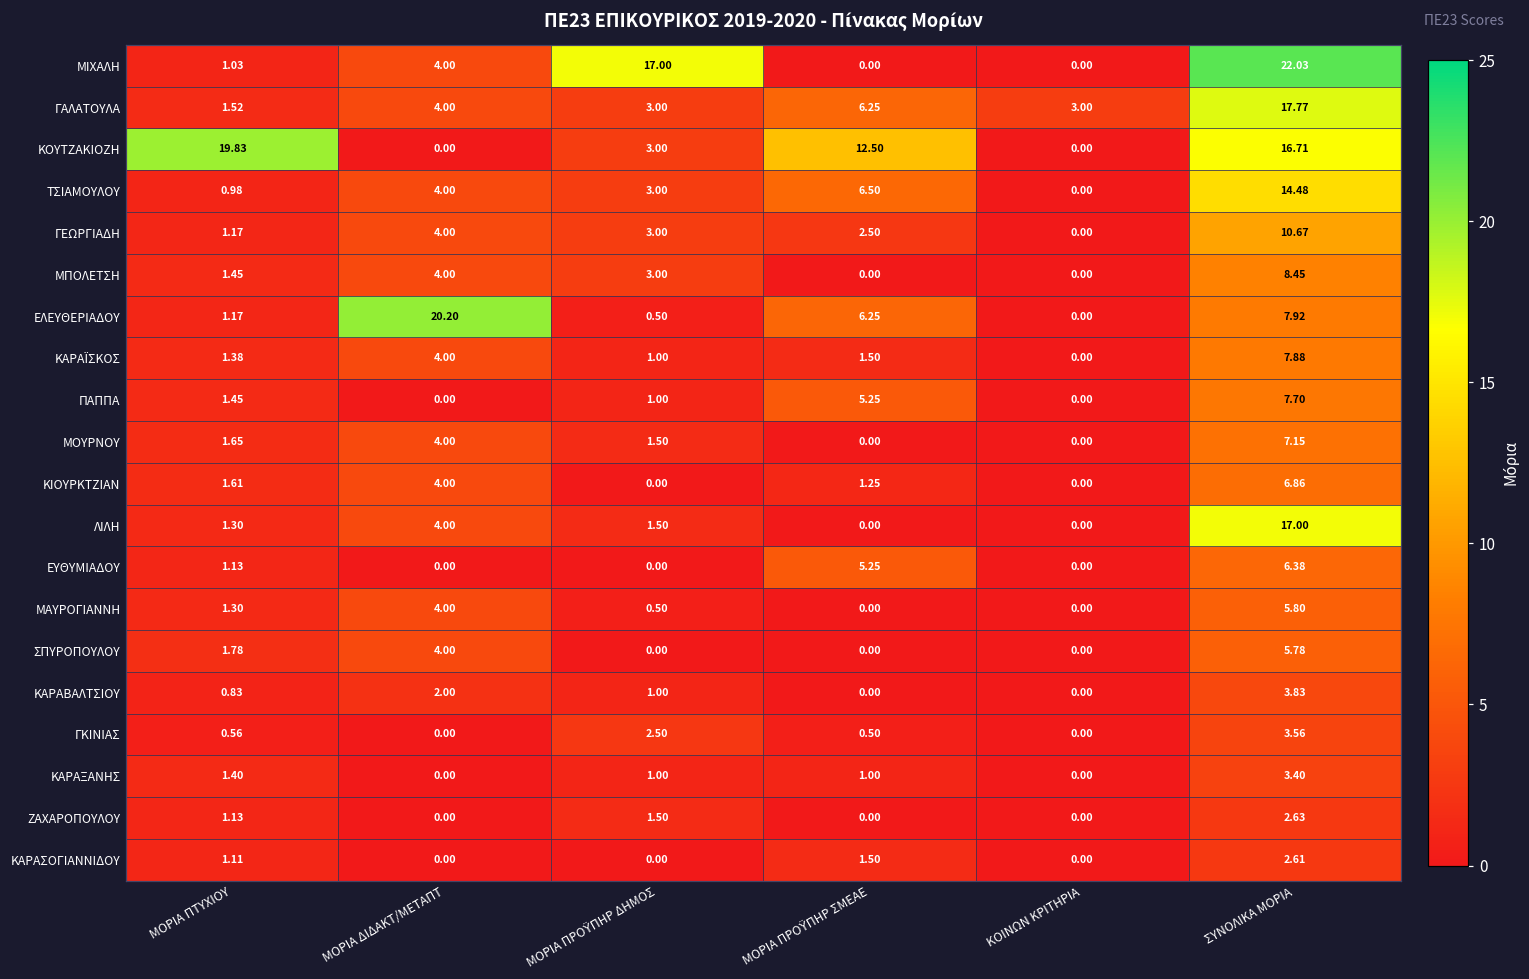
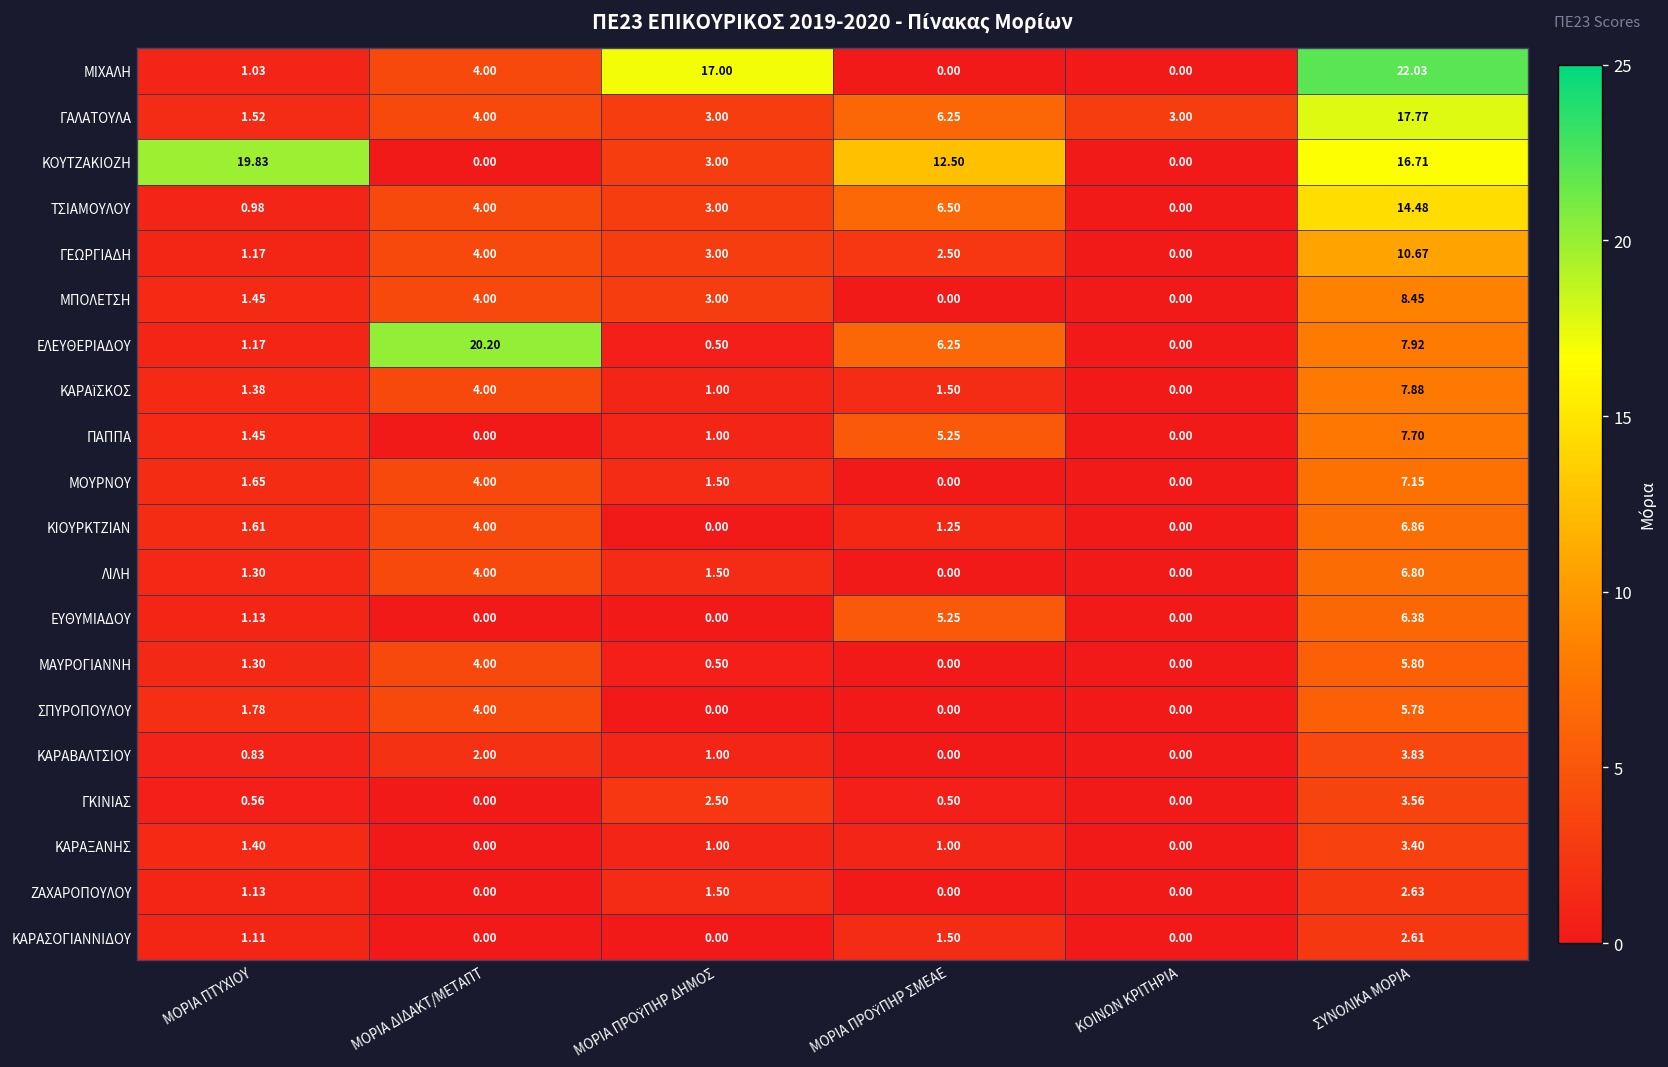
  {
    "ΜΙΧΑΛΗ": {
      "ΜΟΡΙΑ ΠΤΥΧΙΟΥ": 1.03,
      "ΜΟΡΙΑ ΔΙΔΑΚΤ/ΜΕΤΑΠΤ": 4.00,
      "ΜΟΡΙΑ ΠΡΟΫΠΗΡ ΔΗΜΟΣ": 17.00,
      "ΜΟΡΙΑ ΠΡΟΫΠΗΡ ΣΜΕΑΕ": 0.00,
      "ΚΟΙΝΩΝ ΚΡΙΤΗΡΙΑ": 0.00,
      "ΣΥΝΟΛΙΚΑ ΜΟΡΙΑ": 22.03
    },
    "ΓΑΛΑΤΟΥΛΑ": {
      "ΜΟΡΙΑ ΠΤΥΧΙΟΥ": 1.52,
      "ΜΟΡΙΑ ΔΙΔΑΚΤ/ΜΕΤΑΠΤ": 4.00,
      "ΜΟΡΙΑ ΠΡΟΫΠΗΡ ΔΗΜΟΣ": 3.00,
      "ΜΟΡΙΑ ΠΡΟΫΠΗΡ ΣΜΕΑΕ": 6.25,
      "ΚΟΙΝΩΝ ΚΡΙΤΗΡΙΑ": 3.00,
      "ΣΥΝΟΛΙΚΑ ΜΟΡΙΑ": 17.77
    },
    "ΚΟΥΤΖΑΚΙΟΖΗ": {
      "ΜΟΡΙΑ ΠΤΥΧΙΟΥ": 19.83,
      "ΜΟΡΙΑ ΔΙΔΑΚΤ/ΜΕΤΑΠΤ": 0.00,
      "ΜΟΡΙΑ ΠΡΟΫΠΗΡ ΔΗΜΟΣ": 3.00,
      "ΜΟΡΙΑ ΠΡΟΫΠΗΡ ΣΜΕΑΕ": 12.50,
      "ΚΟΙΝΩΝ ΚΡΙΤΗΡΙΑ": 0.00,
      "ΣΥΝΟΛΙΚΑ ΜΟΡΙΑ": 16.71
    },
    "ΤΣΙΑΜΟΥΛΟΥ": {
      "ΜΟΡΙΑ ΠΤΥΧΙΟΥ": 0.98,
      "ΜΟΡΙΑ ΔΙΔΑΚΤ/ΜΕΤΑΠΤ": 4.00,
      "ΜΟΡΙΑ ΠΡΟΫΠΗΡ ΔΗΜΟΣ": 3.00,
      "ΜΟΡΙΑ ΠΡΟΫΠΗΡ ΣΜΕΑΕ": 6.50,
      "ΚΟΙΝΩΝ ΚΡΙΤΗΡΙΑ": 0.00,
      "ΣΥΝΟΛΙΚΑ ΜΟΡΙΑ": 14.48
    },
    "ΓΕΩΡΓΙΑΔΗ": {
      "ΜΟΡΙΑ ΠΤΥΧΙΟΥ": 1.17,
      "ΜΟΡΙΑ ΔΙΔΑΚΤ/ΜΕΤΑΠΤ": 4.00,
      "ΜΟΡΙΑ ΠΡΟΫΠΗΡ ΔΗΜΟΣ": 3.00,
      "ΜΟΡΙΑ ΠΡΟΫΠΗΡ ΣΜΕΑΕ": 2.50,
      "ΚΟΙΝΩΝ ΚΡΙΤΗΡΙΑ": 0.00,
      "ΣΥΝΟΛΙΚΑ ΜΟΡΙΑ": 10.67
    },
    "ΜΠΟΛΕΤΣΗ": {
      "ΜΟΡΙΑ ΠΤΥΧΙΟΥ": 1.45,
      "ΜΟΡΙΑ ΔΙΔΑΚΤ/ΜΕΤΑΠΤ": 4.00,
      "ΜΟΡΙΑ ΠΡΟΫΠΗΡ ΔΗΜΟΣ": 3.00,
      "ΜΟΡΙΑ ΠΡΟΫΠΗΡ ΣΜΕΑΕ": 0.00,
      "ΚΟΙΝΩΝ ΚΡΙΤΗΡΙΑ": 0.00,
      "ΣΥΝΟΛΙΚΑ ΜΟΡΙΑ": 8.45
    },
    "ΕΛΕΥΘΕΡΙΑΔΟΥ": {
      "ΜΟΡΙΑ ΠΤΥΧΙΟΥ": 1.17,
      "ΜΟΡΙΑ ΔΙΔΑΚΤ/ΜΕΤΑΠΤ": 20.20,
      "ΜΟΡΙΑ ΠΡΟΫΠΗΡ ΔΗΜΟΣ": 0.50,
      "ΜΟΡΙΑ ΠΡΟΫΠΗΡ ΣΜΕΑΕ": 6.25,
      "ΚΟΙΝΩΝ ΚΡΙΤΗΡΙΑ": 0.00,
      "ΣΥΝΟΛΙΚΑ ΜΟΡΙΑ": 7.92
    },
    "ΚΑΡΑΪΣΚΟΣ": {
      "ΜΟΡΙΑ ΠΤΥΧΙΟΥ": 1.38,
      "ΜΟΡΙΑ ΔΙΔΑΚΤ/ΜΕΤΑΠΤ": 4.00,
      "ΜΟΡΙΑ ΠΡΟΫΠΗΡ ΔΗΜΟΣ": 1.00,
      "ΜΟΡΙΑ ΠΡΟΫΠΗΡ ΣΜΕΑΕ": 1.50,
      "ΚΟΙΝΩΝ ΚΡΙΤΗΡΙΑ": 0.00,
      "ΣΥΝΟΛΙΚΑ ΜΟΡΙΑ": 7.88
    },
    "ΠΑΠΠΑ": {
      "ΜΟΡΙΑ ΠΤΥΧΙΟΥ": 1.45,
      "ΜΟΡΙΑ ΔΙΔΑΚΤ/ΜΕΤΑΠΤ": 0.00,
      "ΜΟΡΙΑ ΠΡΟΫΠΗΡ ΔΗΜΟΣ": 1.00,
      "ΜΟΡΙΑ ΠΡΟΫΠΗΡ ΣΜΕΑΕ": 5.25,
      "ΚΟΙΝΩΝ ΚΡΙΤΗΡΙΑ": 0.00,
      "ΣΥΝΟΛΙΚΑ ΜΟΡΙΑ": 7.70
    },
    "ΜΟΥΡΝΟΥ": {
      "ΜΟΡΙΑ ΠΤΥΧΙΟΥ": 1.65,
      "ΜΟΡΙΑ ΔΙΔΑΚΤ/ΜΕΤΑΠΤ": 4.00,
      "ΜΟΡΙΑ ΠΡΟΫΠΗΡ ΔΗΜΟΣ": 1.50,
      "ΜΟΡΙΑ ΠΡΟΫΠΗΡ ΣΜΕΑΕ": 0.00,
      "ΚΟΙΝΩΝ ΚΡΙΤΗΡΙΑ": 0.00,
      "ΣΥΝΟΛΙΚΑ ΜΟΡΙΑ": 7.15
    },
    "ΚΙΟΥΡΚΤΖΙΑΝ": {
      "ΜΟΡΙΑ ΠΤΥΧΙΟΥ": 1.61,
      "ΜΟΡΙΑ ΔΙΔΑΚΤ/ΜΕΤΑΠΤ": 4.00,
      "ΜΟΡΙΑ ΠΡΟΫΠΗΡ ΔΗΜΟΣ": 0.00,
      "ΜΟΡΙΑ ΠΡΟΫΠΗΡ ΣΜΕΑΕ": 1.25,
      "ΚΟΙΝΩΝ ΚΡΙΤΗΡΙΑ": 0.00,
      "ΣΥΝΟΛΙΚΑ ΜΟΡΙΑ": 6.86
    },
    "ΛΙΛΗ": {
      "ΜΟΡΙΑ ΠΤΥΧΙΟΥ": 1.30,
      "ΜΟΡΙΑ ΔΙΔΑΚΤ/ΜΕΤΑΠΤ": 4.00,
      "ΜΟΡΙΑ ΠΡΟΫΠΗΡ ΔΗΜΟΣ": 1.50,
      "ΜΟΡΙΑ ΠΡΟΫΠΗΡ ΣΜΕΑΕ": 0.00,
      "ΚΟΙΝΩΝ ΚΡΙΤΗΡΙΑ": 0.00,
-     "ΣΥΝΟΛΙΚΑ ΜΟΡΙΑ": 17.00
+     "ΣΥΝΟΛΙΚΑ ΜΟΡΙΑ": 6.80
    },
    "ΕΥΘΥΜΙΑΔΟΥ": {
      "ΜΟΡΙΑ ΠΤΥΧΙΟΥ": 1.13,
      "ΜΟΡΙΑ ΔΙΔΑΚΤ/ΜΕΤΑΠΤ": 0.00,
      "ΜΟΡΙΑ ΠΡΟΫΠΗΡ ΔΗΜΟΣ": 0.00,
      "ΜΟΡΙΑ ΠΡΟΫΠΗΡ ΣΜΕΑΕ": 5.25,
      "ΚΟΙΝΩΝ ΚΡΙΤΗΡΙΑ": 0.00,
      "ΣΥΝΟΛΙΚΑ ΜΟΡΙΑ": 6.38
    },
    "ΜΑΥΡΟΓΙΑΝΝΗ": {
      "ΜΟΡΙΑ ΠΤΥΧΙΟΥ": 1.30,
      "ΜΟΡΙΑ ΔΙΔΑΚΤ/ΜΕΤΑΠΤ": 4.00,
      "ΜΟΡΙΑ ΠΡΟΫΠΗΡ ΔΗΜΟΣ": 0.50,
      "ΜΟΡΙΑ ΠΡΟΫΠΗΡ ΣΜΕΑΕ": 0.00,
      "ΚΟΙΝΩΝ ΚΡΙΤΗΡΙΑ": 0.00,
      "ΣΥΝΟΛΙΚΑ ΜΟΡΙΑ": 5.80
    },
    "ΣΠΥΡΟΠΟΥΛΟΥ": {
      "ΜΟΡΙΑ ΠΤΥΧΙΟΥ": 1.78,
      "ΜΟΡΙΑ ΔΙΔΑΚΤ/ΜΕΤΑΠΤ": 4.00,
      "ΜΟΡΙΑ ΠΡΟΫΠΗΡ ΔΗΜΟΣ": 0.00,
      "ΜΟΡΙΑ ΠΡΟΫΠΗΡ ΣΜΕΑΕ": 0.00,
      "ΚΟΙΝΩΝ ΚΡΙΤΗΡΙΑ": 0.00,
      "ΣΥΝΟΛΙΚΑ ΜΟΡΙΑ": 5.78
    },
    "ΚΑΡΑΒΑΛΤΣΙΟΥ": {
      "ΜΟΡΙΑ ΠΤΥΧΙΟΥ": 0.83,
      "ΜΟΡΙΑ ΔΙΔΑΚΤ/ΜΕΤΑΠΤ": 2.00,
      "ΜΟΡΙΑ ΠΡΟΫΠΗΡ ΔΗΜΟΣ": 1.00,
      "ΜΟΡΙΑ ΠΡΟΫΠΗΡ ΣΜΕΑΕ": 0.00,
      "ΚΟΙΝΩΝ ΚΡΙΤΗΡΙΑ": 0.00,
      "ΣΥΝΟΛΙΚΑ ΜΟΡΙΑ": 3.83
    },
    "ΓΚΙΝΙΑΣ": {
      "ΜΟΡΙΑ ΠΤΥΧΙΟΥ": 0.56,
      "ΜΟΡΙΑ ΔΙΔΑΚΤ/ΜΕΤΑΠΤ": 0.00,
      "ΜΟΡΙΑ ΠΡΟΫΠΗΡ ΔΗΜΟΣ": 2.50,
      "ΜΟΡΙΑ ΠΡΟΫΠΗΡ ΣΜΕΑΕ": 0.50,
      "ΚΟΙΝΩΝ ΚΡΙΤΗΡΙΑ": 0.00,
      "ΣΥΝΟΛΙΚΑ ΜΟΡΙΑ": 3.56
    },
    "ΚΑΡΑΞΑΝΗΣ": {
      "ΜΟΡΙΑ ΠΤΥΧΙΟΥ": 1.40,
      "ΜΟΡΙΑ ΔΙΔΑΚΤ/ΜΕΤΑΠΤ": 0.00,
      "ΜΟΡΙΑ ΠΡΟΫΠΗΡ ΔΗΜΟΣ": 1.00,
      "ΜΟΡΙΑ ΠΡΟΫΠΗΡ ΣΜΕΑΕ": 1.00,
      "ΚΟΙΝΩΝ ΚΡΙΤΗΡΙΑ": 0.00,
      "ΣΥΝΟΛΙΚΑ ΜΟΡΙΑ": 3.40
    },
    "ΖΑΧΑΡΟΠΟΥΛΟΥ": {
      "ΜΟΡΙΑ ΠΤΥΧΙΟΥ": 1.13,
      "ΜΟΡΙΑ ΔΙΔΑΚΤ/ΜΕΤΑΠΤ": 0.00,
      "ΜΟΡΙΑ ΠΡΟΫΠΗΡ ΔΗΜΟΣ": 1.50,
      "ΜΟΡΙΑ ΠΡΟΫΠΗΡ ΣΜΕΑΕ": 0.00,
      "ΚΟΙΝΩΝ ΚΡΙΤΗΡΙΑ": 0.00,
      "ΣΥΝΟΛΙΚΑ ΜΟΡΙΑ": 2.63
    },
    "ΚΑΡΑΣΟΓΙΑΝΝΙΔΟΥ": {
      "ΜΟΡΙΑ ΠΤΥΧΙΟΥ": 1.11,
      "ΜΟΡΙΑ ΔΙΔΑΚΤ/ΜΕΤΑΠΤ": 0.00,
      "ΜΟΡΙΑ ΠΡΟΫΠΗΡ ΔΗΜΟΣ": 0.00,
      "ΜΟΡΙΑ ΠΡΟΫΠΗΡ ΣΜΕΑΕ": 1.50,
      "ΚΟΙΝΩΝ ΚΡΙΤΗΡΙΑ": 0.00,
      "ΣΥΝΟΛΙΚΑ ΜΟΡΙΑ": 2.61
    }
  }
